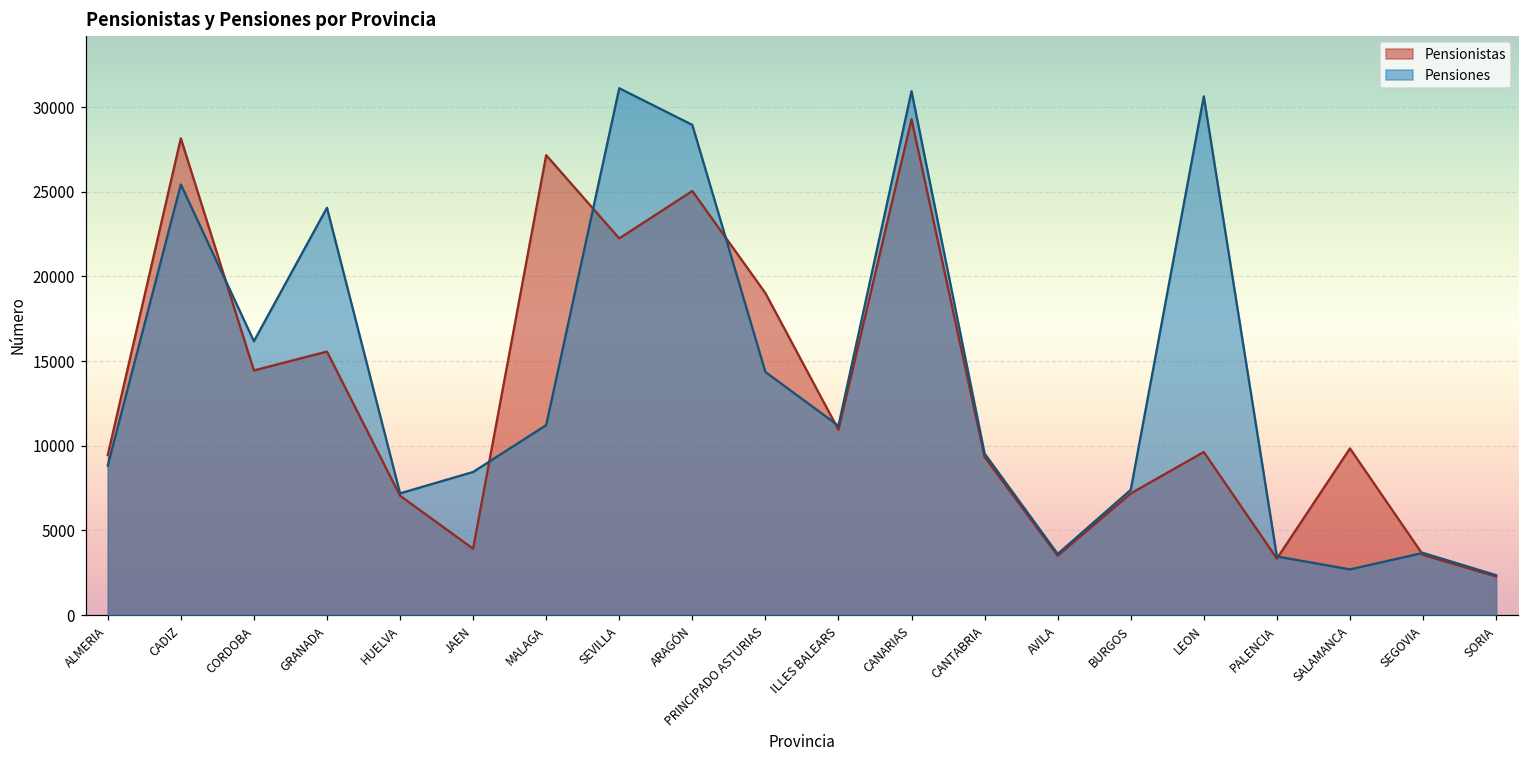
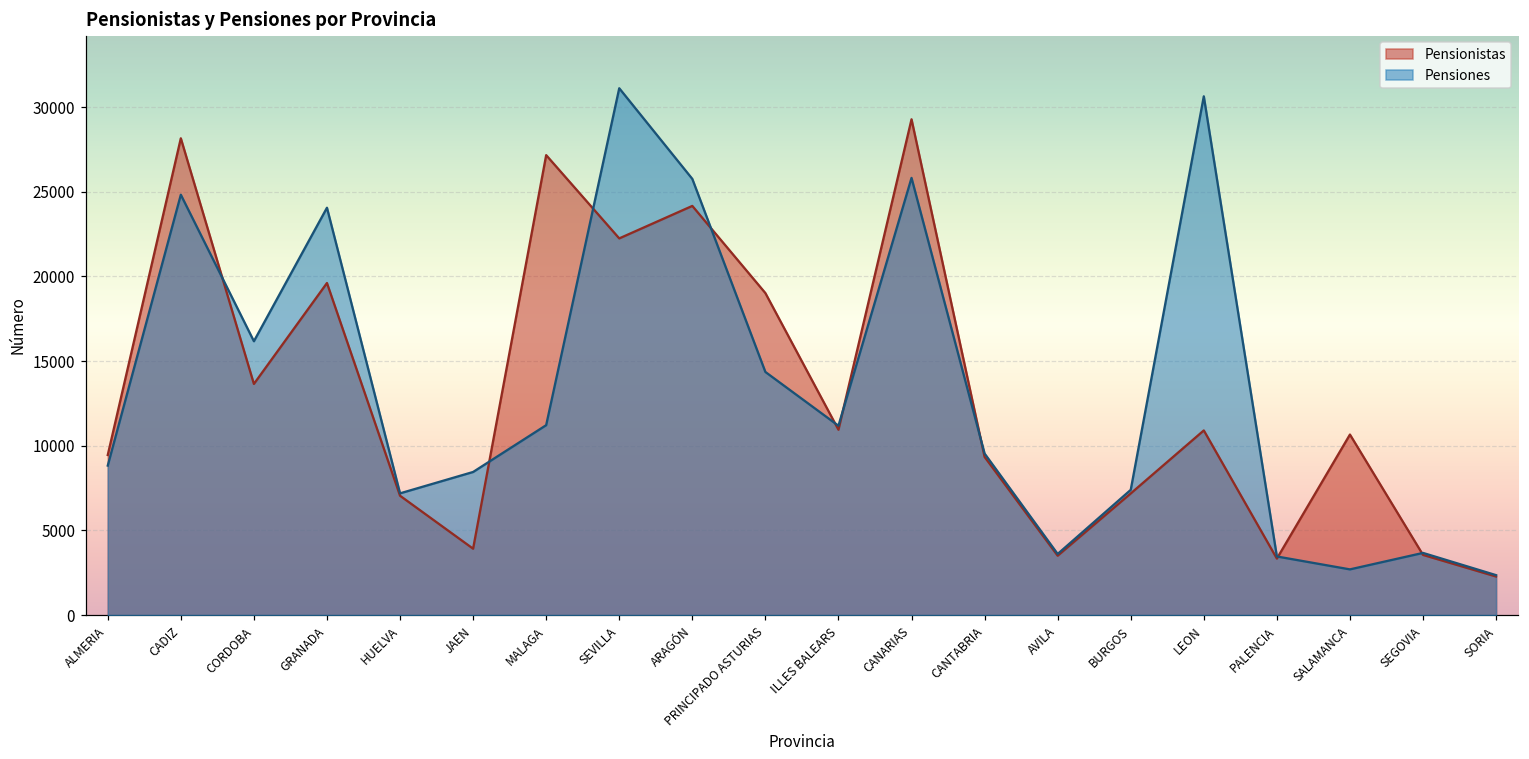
  {
    "Pensionistas": {
      "ALMERIA": 9500,
      "CADIZ": 28200,
-     "CORDOBA": 14400,
-     "GRANADA": 15600,
+     "CORDOBA": 13600,
+     "GRANADA": 19600,
      "JAEN": 3900,
      "MALAGA": 27200,
      "SEVILLA": 22200,
-     "ARAGÓN": 25000,
+     "ARAGÓN": 24200,
      "PRINCIPADO ASTURIAS": 19000,
      "ILLES BALEARS": 10900,
      "CANARIAS": 29300,
      "CANTABRIA": 9300,
      "BURGOS": 7200,
-     "LEON": 9600,
-     "SALAMANCA": 9800
+     "LEON": 10900,
+     "SALAMANCA": 10700
    },
    "Pensiones": {
      "ALMERIA": 8800,
-     "CADIZ": 25400,
+     "CADIZ": 24800,
      "CORDOBA": 16200,
      "GRANADA": 24100,
      "JAEN": 8500,
      "MALAGA": 11200,
      "SEVILLA": 31100,
-     "ARAGÓN": 28900,
+     "ARAGÓN": 25800,
      "PRINCIPADO ASTURIAS": 14400,
      "ILLES BALEARS": 11200,
-     "CANARIAS": 30900,
+     "CANARIAS": 25800,
      "CANTABRIA": 9500,
      "BURGOS": 7400,
      "LEON": 30600,
      "SALAMANCA": 2700
    }
  }
